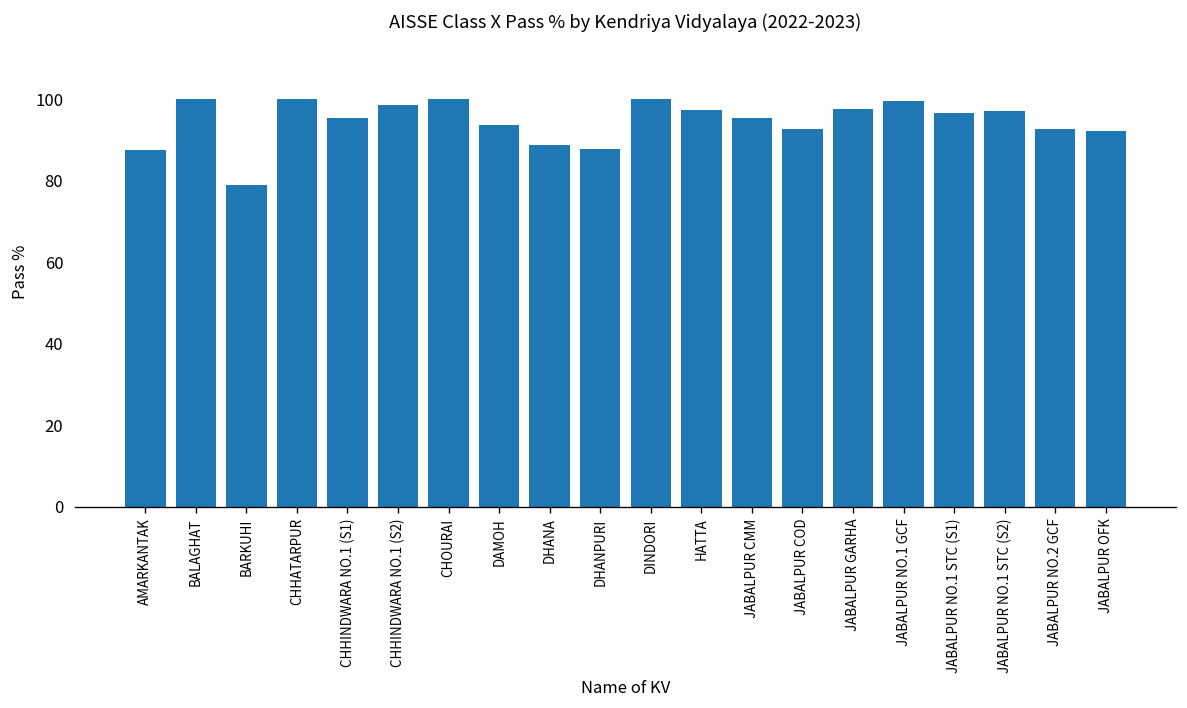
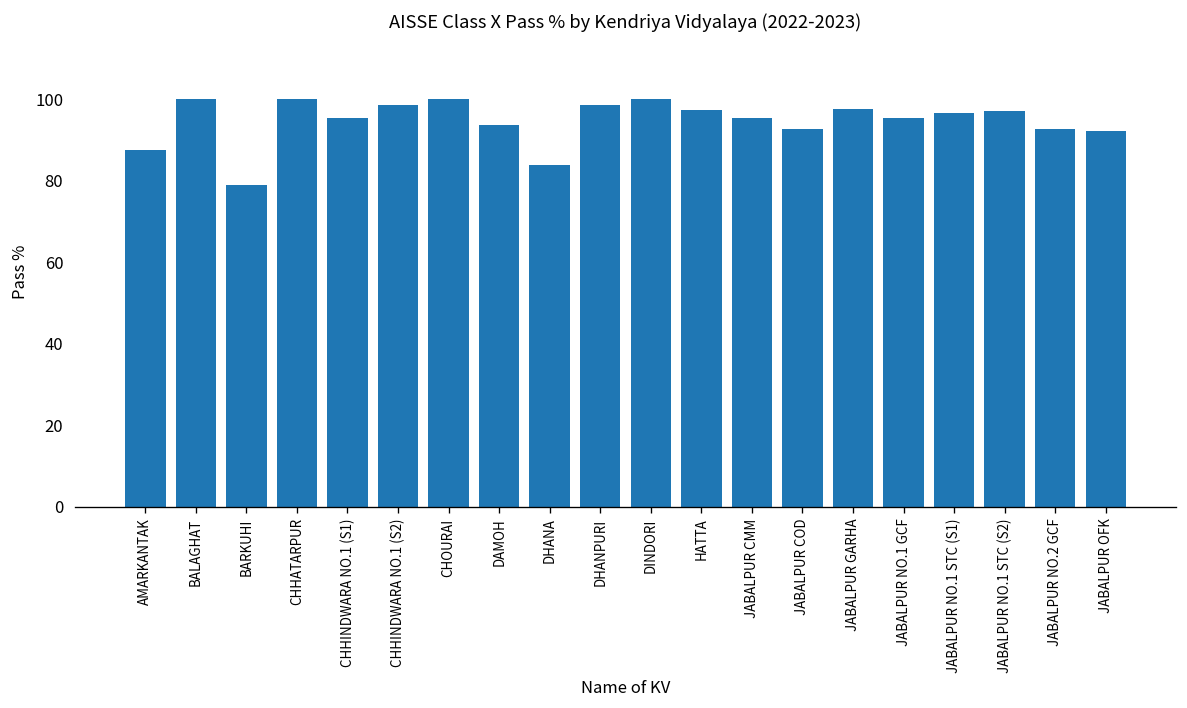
  {
    "AMARKANTAK": 88,
    "BALAGHAT": 100,
    "BARKUHI": 79,
    "CHHATARPUR": 100,
    "CHHINDWARA NO.1 (S1)": 95,
    "CHHINDWARA NO.1 (S2)": 99,
    "CHOURAI": 100,
    "DAMOH": 94,
-   "DHANA": 89,
-   "DHANPURI": 88,
+   "DHANA": 84,
+   "DHANPURI": 99,
    "DINDORI": 100,
    "HATTA": 97,
    "JABALPUR CMM": 95,
    "JABALPUR COD": 93,
    "JABALPUR GARHA": 98,
-   "JABALPUR NO.1 GCF": 100,
+   "JABALPUR NO.1 GCF": 95,
    "JABALPUR NO.1 STC (S1)": 97,
    "JABALPUR NO.1 STC (S2)": 97,
    "JABALPUR NO.2 GCF": 93,
    "JABALPUR OFK": 92
  }
